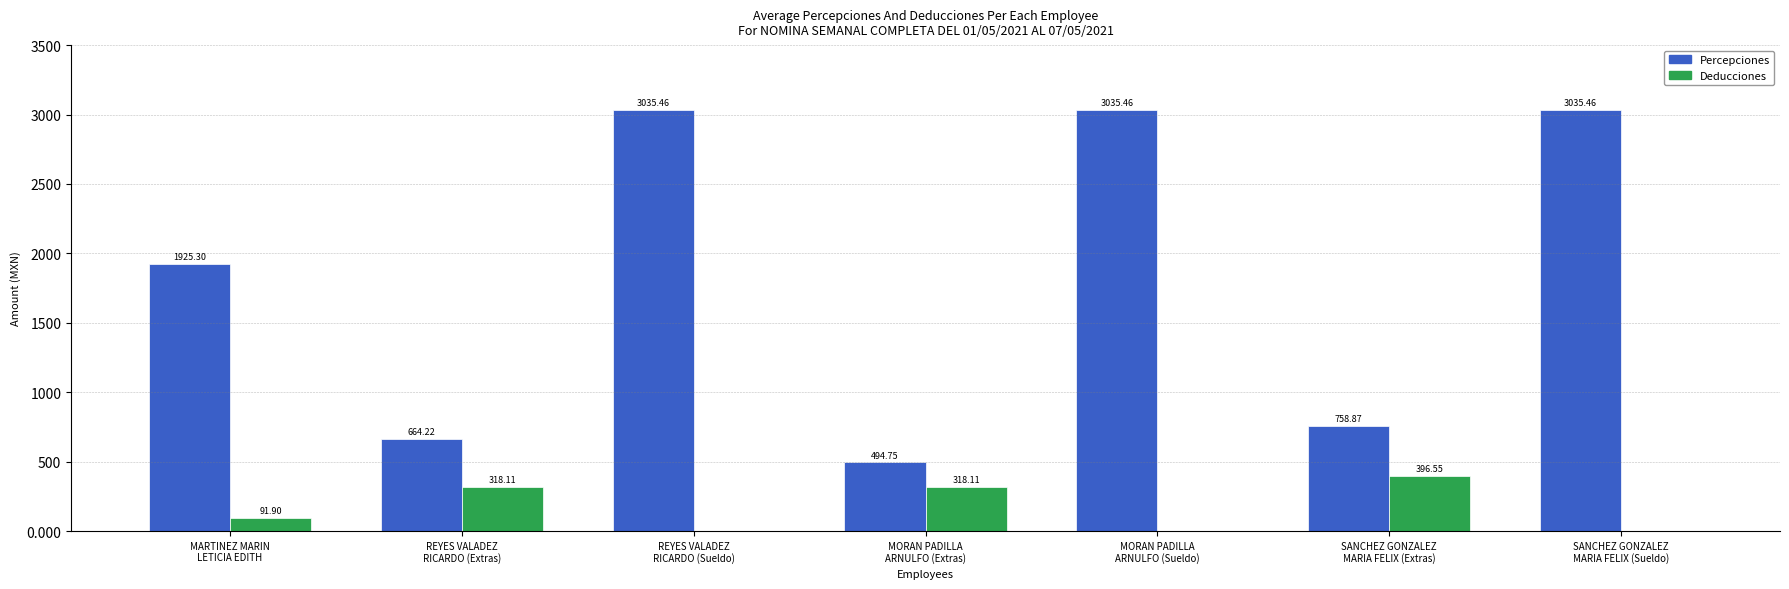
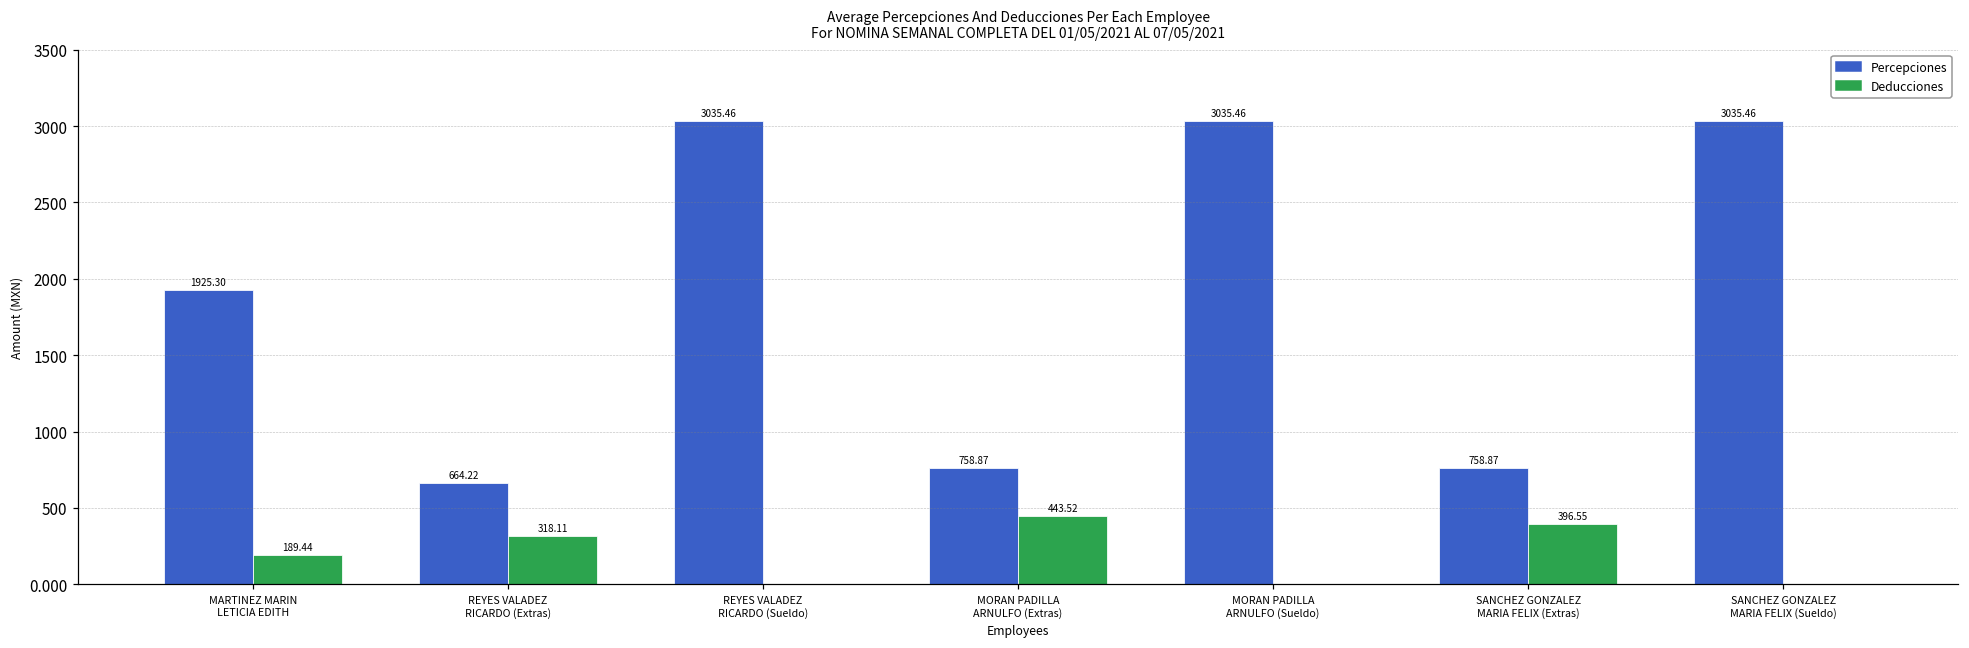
  {
    "Percepciones": {
      "MARTINEZ MARIN LETICIA EDITH": 1925.30,
      "REYES VALADEZ RICARDO (Extras)": 664.22,
      "REYES VALADEZ RICARDO (Sueldo)": 3035.46,
-     "MORAN PADILLA ARNULFO (Extras)": 494.75,
+     "MORAN PADILLA ARNULFO (Extras)": 758.87,
      "MORAN PADILLA ARNULFO (Sueldo)": 3035.46,
      "SANCHEZ GONZALEZ MARIA FELIX (Extras)": 758.87,
      "SANCHEZ GONZALEZ MARIA FELIX (Sueldo)": 3035.46
    },
    "Deducciones": {
-     "MARTINEZ MARIN LETICIA EDITH": 91.90,
+     "MARTINEZ MARIN LETICIA EDITH": 189.44,
      "REYES VALADEZ RICARDO (Extras)": 318.11,
-     "MORAN PADILLA ARNULFO (Extras)": 318.11,
+     "MORAN PADILLA ARNULFO (Extras)": 443.52,
      "SANCHEZ GONZALEZ MARIA FELIX (Extras)": 396.55
    }
  }
